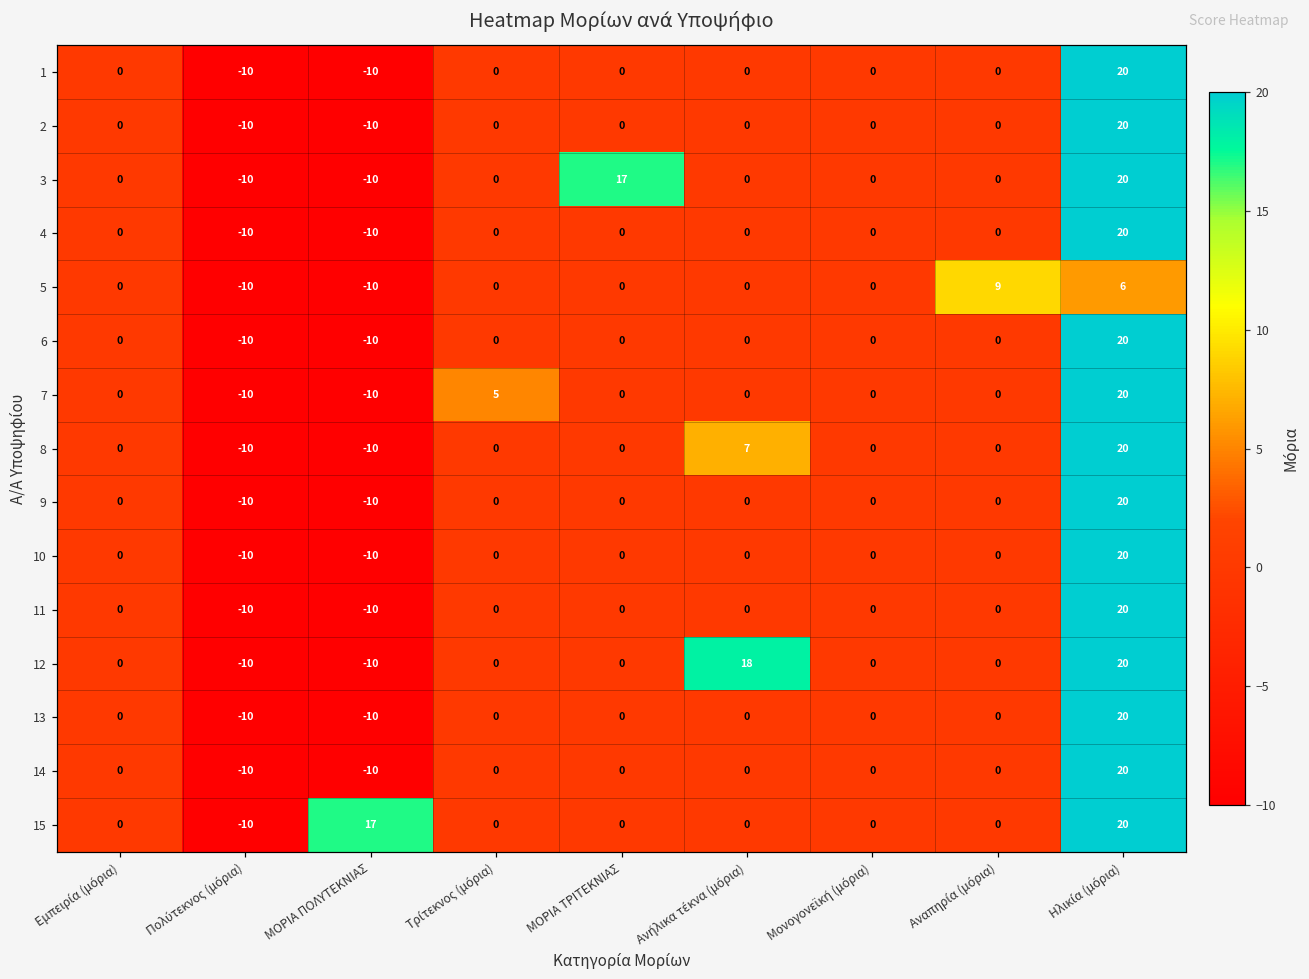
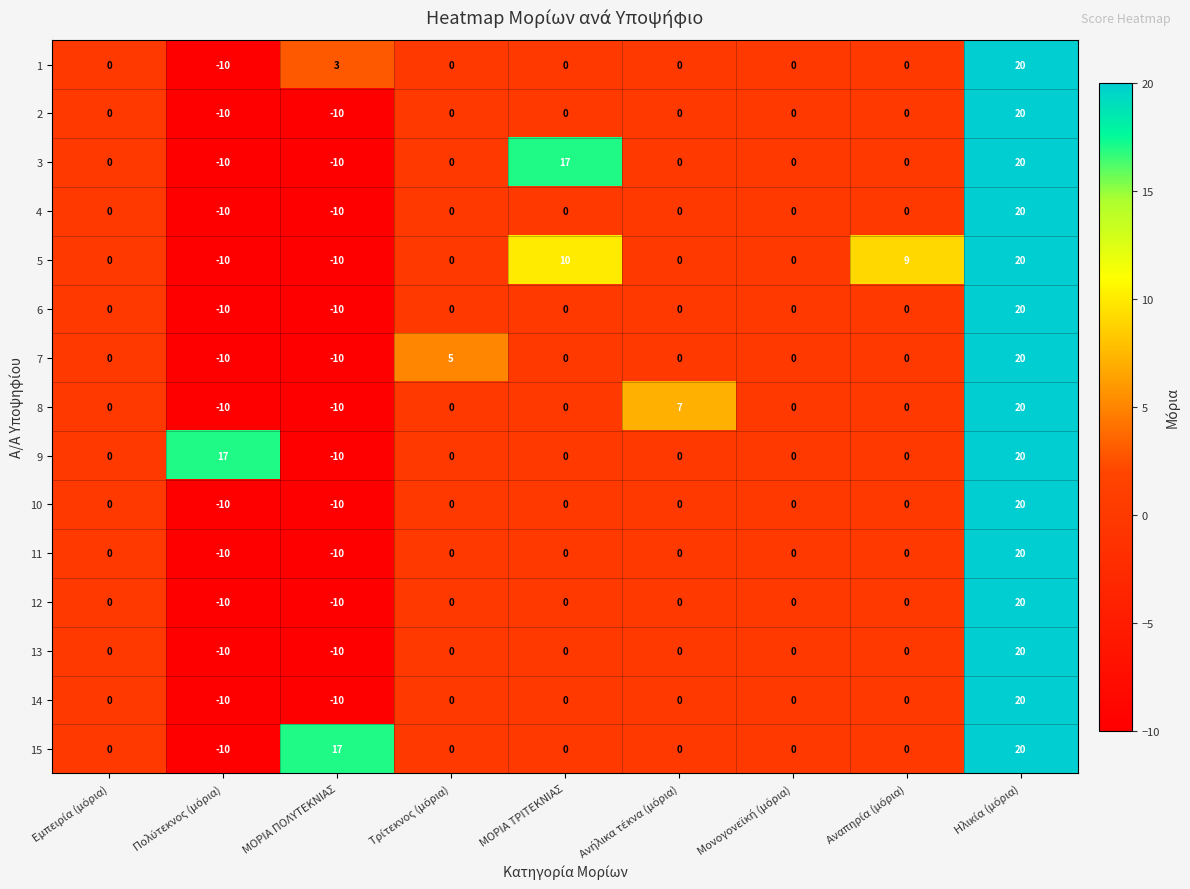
  {
    "1": {
      "Εμπειρία (μόρια)": 0,
      "Πολύτεκνος (μόρια)": -10,
-     "ΜΟΡΙΑ ΠΟΛΥΤΕΚΝΙΑΣ": -10,
+     "ΜΟΡΙΑ ΠΟΛΥΤΕΚΝΙΑΣ": 3,
      "Τρίτεκνος (μόρια)": 0,
      "ΜΟΡΙΑ ΤΡΙΤΕΚΝΙΑΣ": 0,
      "Ανήλικα τέκνα (μόρια)": 0,
      "Μονογονεϊκή (μόρια)": 0,
      "Αναπηρία (μόρια)": 0,
      "Ηλικία (μόρια)": 20
    },
    "2": {
      "Εμπειρία (μόρια)": 0,
      "Πολύτεκνος (μόρια)": -10,
      "ΜΟΡΙΑ ΠΟΛΥΤΕΚΝΙΑΣ": -10,
      "Τρίτεκνος (μόρια)": 0,
      "ΜΟΡΙΑ ΤΡΙΤΕΚΝΙΑΣ": 0,
      "Ανήλικα τέκνα (μόρια)": 0,
      "Μονογονεϊκή (μόρια)": 0,
      "Αναπηρία (μόρια)": 0,
      "Ηλικία (μόρια)": 20
    },
    "3": {
      "Εμπειρία (μόρια)": 0,
      "Πολύτεκνος (μόρια)": -10,
      "ΜΟΡΙΑ ΠΟΛΥΤΕΚΝΙΑΣ": -10,
      "Τρίτεκνος (μόρια)": 0,
      "ΜΟΡΙΑ ΤΡΙΤΕΚΝΙΑΣ": 17,
      "Ανήλικα τέκνα (μόρια)": 0,
      "Μονογονεϊκή (μόρια)": 0,
      "Αναπηρία (μόρια)": 0,
      "Ηλικία (μόρια)": 20
    },
    "4": {
      "Εμπειρία (μόρια)": 0,
      "Πολύτεκνος (μόρια)": -10,
      "ΜΟΡΙΑ ΠΟΛΥΤΕΚΝΙΑΣ": -10,
      "Τρίτεκνος (μόρια)": 0,
      "ΜΟΡΙΑ ΤΡΙΤΕΚΝΙΑΣ": 0,
      "Ανήλικα τέκνα (μόρια)": 0,
      "Μονογονεϊκή (μόρια)": 0,
      "Αναπηρία (μόρια)": 0,
      "Ηλικία (μόρια)": 20
    },
    "5": {
      "Εμπειρία (μόρια)": 0,
      "Πολύτεκνος (μόρια)": -10,
      "ΜΟΡΙΑ ΠΟΛΥΤΕΚΝΙΑΣ": -10,
      "Τρίτεκνος (μόρια)": 0,
-     "ΜΟΡΙΑ ΤΡΙΤΕΚΝΙΑΣ": 0,
+     "ΜΟΡΙΑ ΤΡΙΤΕΚΝΙΑΣ": 10,
      "Ανήλικα τέκνα (μόρια)": 0,
      "Μονογονεϊκή (μόρια)": 0,
      "Αναπηρία (μόρια)": 9,
-     "Ηλικία (μόρια)": 6
+     "Ηλικία (μόρια)": 20
    },
    "6": {
      "Εμπειρία (μόρια)": 0,
      "Πολύτεκνος (μόρια)": -10,
      "ΜΟΡΙΑ ΠΟΛΥΤΕΚΝΙΑΣ": -10,
      "Τρίτεκνος (μόρια)": 0,
      "ΜΟΡΙΑ ΤΡΙΤΕΚΝΙΑΣ": 0,
      "Ανήλικα τέκνα (μόρια)": 0,
      "Μονογονεϊκή (μόρια)": 0,
      "Αναπηρία (μόρια)": 0,
      "Ηλικία (μόρια)": 20
    },
    "7": {
      "Εμπειρία (μόρια)": 0,
      "Πολύτεκνος (μόρια)": -10,
      "ΜΟΡΙΑ ΠΟΛΥΤΕΚΝΙΑΣ": -10,
      "Τρίτεκνος (μόρια)": 5,
      "ΜΟΡΙΑ ΤΡΙΤΕΚΝΙΑΣ": 0,
      "Ανήλικα τέκνα (μόρια)": 0,
      "Μονογονεϊκή (μόρια)": 0,
      "Αναπηρία (μόρια)": 0,
      "Ηλικία (μόρια)": 20
    },
    "8": {
      "Εμπειρία (μόρια)": 0,
      "Πολύτεκνος (μόρια)": -10,
      "ΜΟΡΙΑ ΠΟΛΥΤΕΚΝΙΑΣ": -10,
      "Τρίτεκνος (μόρια)": 0,
      "ΜΟΡΙΑ ΤΡΙΤΕΚΝΙΑΣ": 0,
      "Ανήλικα τέκνα (μόρια)": 7,
      "Μονογονεϊκή (μόρια)": 0,
      "Αναπηρία (μόρια)": 0,
      "Ηλικία (μόρια)": 20
    },
    "9": {
      "Εμπειρία (μόρια)": 0,
-     "Πολύτεκνος (μόρια)": -10,
+     "Πολύτεκνος (μόρια)": 17,
      "ΜΟΡΙΑ ΠΟΛΥΤΕΚΝΙΑΣ": -10,
      "Τρίτεκνος (μόρια)": 0,
      "ΜΟΡΙΑ ΤΡΙΤΕΚΝΙΑΣ": 0,
      "Ανήλικα τέκνα (μόρια)": 0,
      "Μονογονεϊκή (μόρια)": 0,
      "Αναπηρία (μόρια)": 0,
      "Ηλικία (μόρια)": 20
    },
    "10": {
      "Εμπειρία (μόρια)": 0,
      "Πολύτεκνος (μόρια)": -10,
      "ΜΟΡΙΑ ΠΟΛΥΤΕΚΝΙΑΣ": -10,
      "Τρίτεκνος (μόρια)": 0,
      "ΜΟΡΙΑ ΤΡΙΤΕΚΝΙΑΣ": 0,
      "Ανήλικα τέκνα (μόρια)": 0,
      "Μονογονεϊκή (μόρια)": 0,
      "Αναπηρία (μόρια)": 0,
      "Ηλικία (μόρια)": 20
    },
    "11": {
      "Εμπειρία (μόρια)": 0,
      "Πολύτεκνος (μόρια)": -10,
      "ΜΟΡΙΑ ΠΟΛΥΤΕΚΝΙΑΣ": -10,
      "Τρίτεκνος (μόρια)": 0,
      "ΜΟΡΙΑ ΤΡΙΤΕΚΝΙΑΣ": 0,
      "Ανήλικα τέκνα (μόρια)": 0,
      "Μονογονεϊκή (μόρια)": 0,
      "Αναπηρία (μόρια)": 0,
      "Ηλικία (μόρια)": 20
    },
    "12": {
      "Εμπειρία (μόρια)": 0,
      "Πολύτεκνος (μόρια)": -10,
      "ΜΟΡΙΑ ΠΟΛΥΤΕΚΝΙΑΣ": -10,
      "Τρίτεκνος (μόρια)": 0,
      "ΜΟΡΙΑ ΤΡΙΤΕΚΝΙΑΣ": 0,
-     "Ανήλικα τέκνα (μόρια)": 18,
+     "Ανήλικα τέκνα (μόρια)": 0,
      "Μονογονεϊκή (μόρια)": 0,
      "Αναπηρία (μόρια)": 0,
      "Ηλικία (μόρια)": 20
    },
    "13": {
      "Εμπειρία (μόρια)": 0,
      "Πολύτεκνος (μόρια)": -10,
      "ΜΟΡΙΑ ΠΟΛΥΤΕΚΝΙΑΣ": -10,
      "Τρίτεκνος (μόρια)": 0,
      "ΜΟΡΙΑ ΤΡΙΤΕΚΝΙΑΣ": 0,
      "Ανήλικα τέκνα (μόρια)": 0,
      "Μονογονεϊκή (μόρια)": 0,
      "Αναπηρία (μόρια)": 0,
      "Ηλικία (μόρια)": 20
    },
    "14": {
      "Εμπειρία (μόρια)": 0,
      "Πολύτεκνος (μόρια)": -10,
      "ΜΟΡΙΑ ΠΟΛΥΤΕΚΝΙΑΣ": -10,
      "Τρίτεκνος (μόρια)": 0,
      "ΜΟΡΙΑ ΤΡΙΤΕΚΝΙΑΣ": 0,
      "Ανήλικα τέκνα (μόρια)": 0,
      "Μονογονεϊκή (μόρια)": 0,
      "Αναπηρία (μόρια)": 0,
      "Ηλικία (μόρια)": 20
    },
    "15": {
      "Εμπειρία (μόρια)": 0,
      "Πολύτεκνος (μόρια)": -10,
      "ΜΟΡΙΑ ΠΟΛΥΤΕΚΝΙΑΣ": 17,
      "Τρίτεκνος (μόρια)": 0,
      "ΜΟΡΙΑ ΤΡΙΤΕΚΝΙΑΣ": 0,
      "Ανήλικα τέκνα (μόρια)": 0,
      "Μονογονεϊκή (μόρια)": 0,
      "Αναπηρία (μόρια)": 0,
      "Ηλικία (μόρια)": 20
    }
  }
